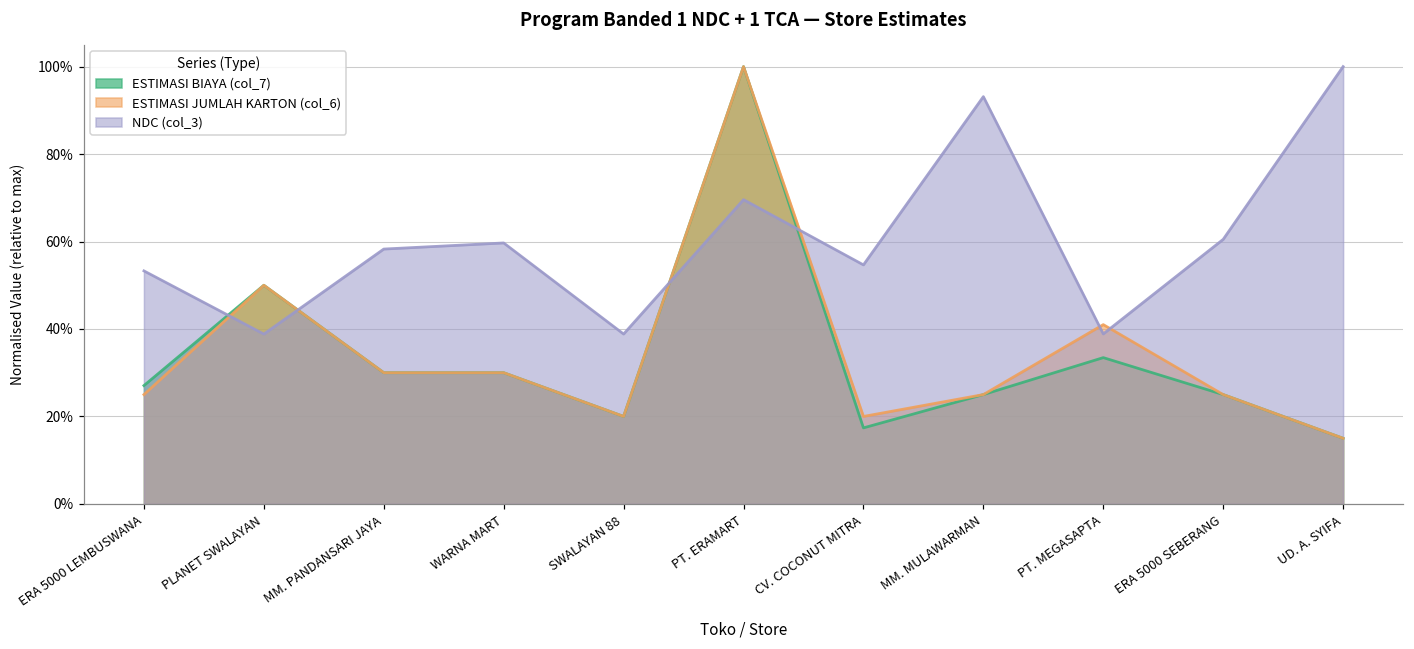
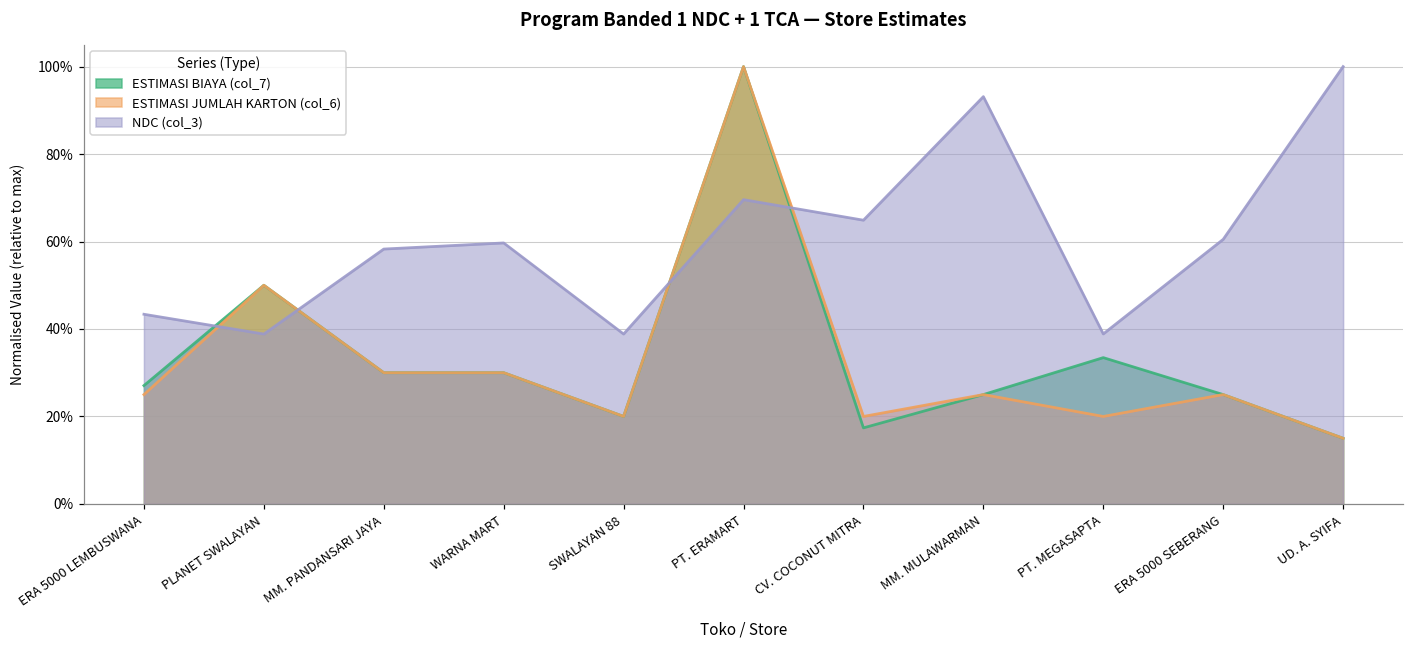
  {
    "ESTIMASI BIAYA (col_7)": {
      "ERA 5000 LEMBUSWANA": "27%",
      "CV. COCONUT MITRA": "17%",
      "PT. MEGASAPTA": "33%"
    },
    "ESTIMASI JUMLAH KARTON (col_6)": {
      "ERA 5000 LEMBUSWANA": "25%",
      "CV. COCONUT MITRA": "20%",
-     "PT. MEGASAPTA": "41%"
+     "PT. MEGASAPTA": "20%"
    },
    "NDC (col_3)": {
-     "ERA 5000 LEMBUSWANA": "53%",
+     "ERA 5000 LEMBUSWANA": "43%",
      "PLANET SWALAYAN": "39%",
      "MM. PANDANSARI JAYA": "58%",
      "WARNA MART": "60%",
      "SWALAYAN 88": "39%",
      "PT. ERAMART": "70%",
-     "CV. COCONUT MITRA": "55%",
+     "CV. COCONUT MITRA": "65%",
      "MM. MULAWARMAN": "93%",
      "PT. MEGASAPTA": "39%",
      "ERA 5000 SEBERANG": "60%",
      "UD. A. SYIFA": "100%"
    }
  }
